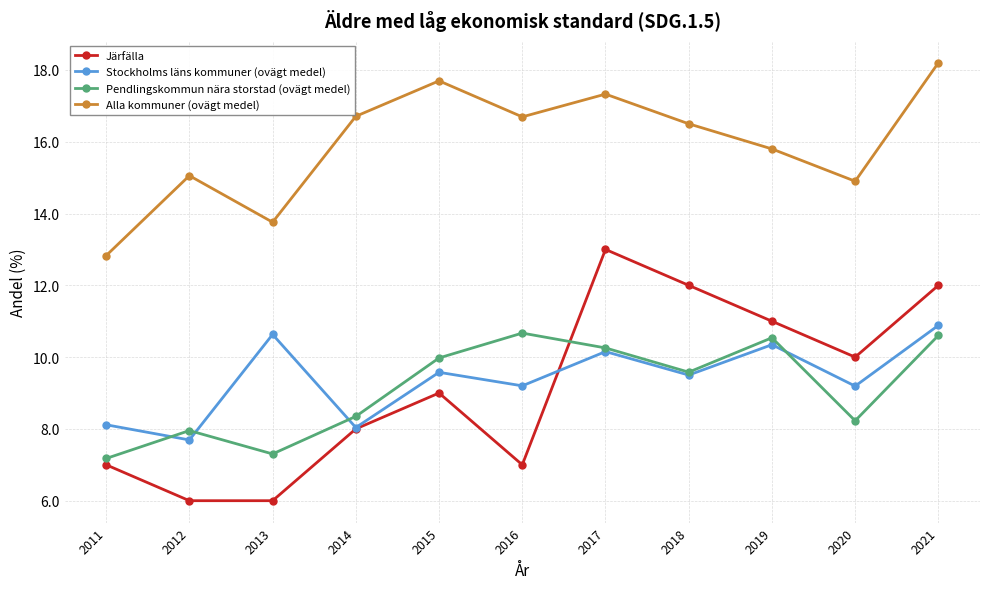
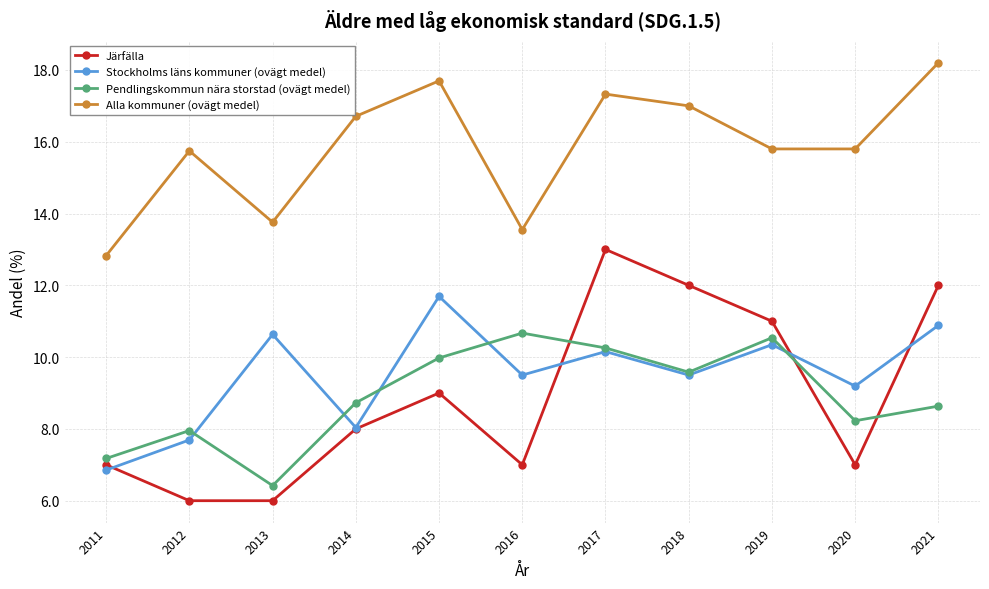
  {
    "Järfälla": {
      "2011": 7,
      "2012": 6,
      "2013": 6,
      "2015": 9,
      "2016": 7,
      "2017": 13,
      "2018": 12,
      "2019": 11,
-     "2020": 10,
+     "2020": 7,
      "2021": 12
    },
    "Stockholms läns kommuner (ovägt medel)": {
-     "2011": 8.1,
+     "2011": 6.9,
      "2012": 7.7,
      "2013": 10.6,
-     "2015": 9.6,
-     "2016": 9.2,
+     "2015": 11.7,
+     "2016": 9.5,
      "2017": 10.2,
      "2018": 9.5,
      "2019": 10.3,
      "2020": 9.2,
      "2021": 10.9
    },
    "Pendlingskommun nära storstad (ovägt medel)": {
      "2011": 7.2,
      "2012": 8.0,
-     "2013": 7.3,
-     "2014": 8.3,
+     "2013": 6.4,
+     "2014": 8.7,
      "2015": 10.0,
      "2016": 10.7,
      "2017": 10.3,
      "2018": 9.6,
      "2019": 10.5,
      "2020": 8.2,
-     "2021": 10.6
+     "2021": 8.6
    },
    "Alla kommuner (ovägt medel)": {
      "2011": 12.8,
-     "2012": 15.1,
+     "2012": 15.7,
      "2013": 13.8,
      "2014": 16.7,
      "2015": 17.7,
-     "2016": 16.7,
+     "2016": 13.6,
      "2017": 17.3,
-     "2018": 16.5,
+     "2018": 17.0,
      "2019": 15.8,
-     "2020": 14.9,
+     "2020": 15.8,
      "2021": 18.2
    }
  }
